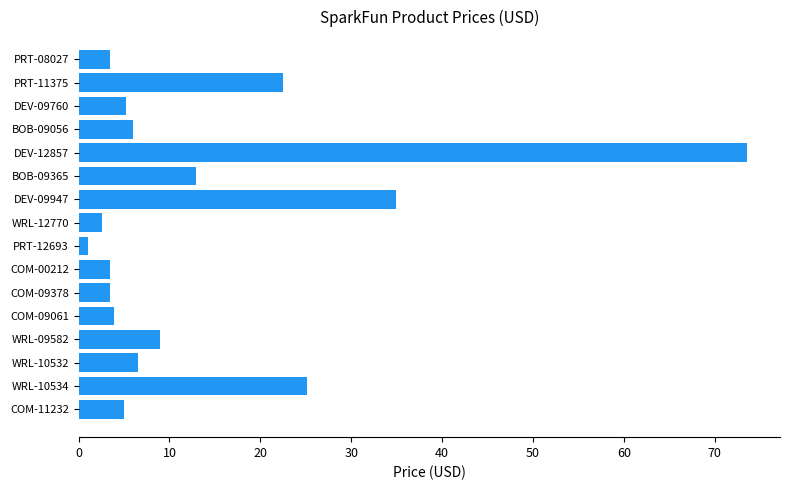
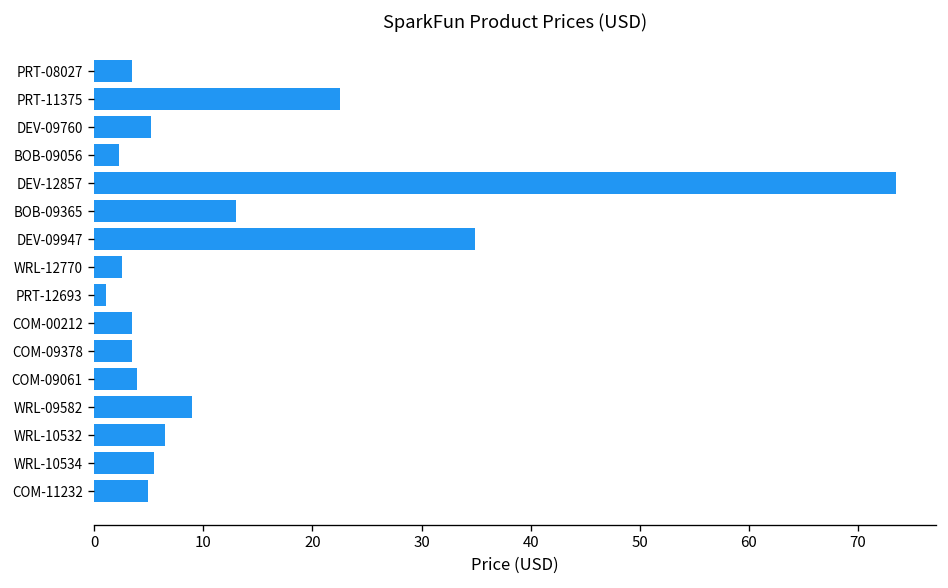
  {
    "PRT-08027": 4,
    "PRT-11375": 23,
    "DEV-09760": 5,
-   "BOB-09056": 6,
+   "BOB-09056": 2,
    "DEV-12857": 74,
    "BOB-09365": 13,
    "DEV-09947": 35,
    "WRL-12770": 3,
    "PRT-12693": 1,
    "COM-00212": 4,
    "COM-09378": 4,
    "COM-09061": 4,
    "WRL-09582": 9,
    "WRL-10532": 7,
-   "WRL-10534": 25,
+   "WRL-10534": 6,
    "COM-11232": 5
  }
